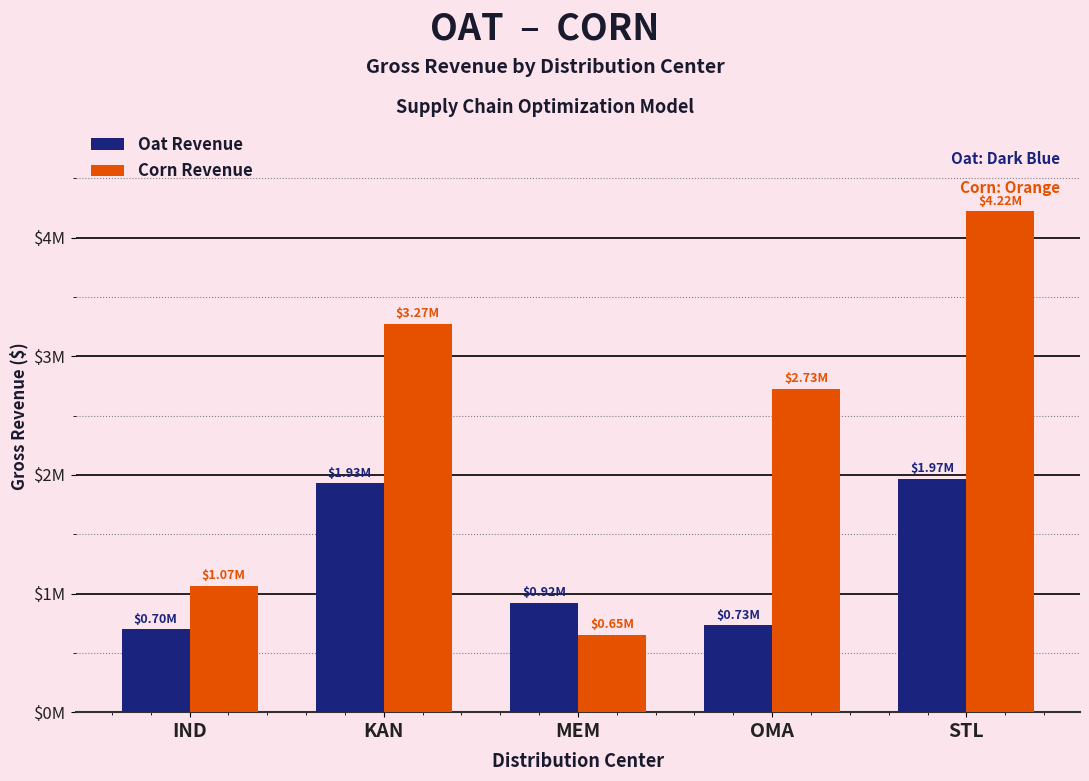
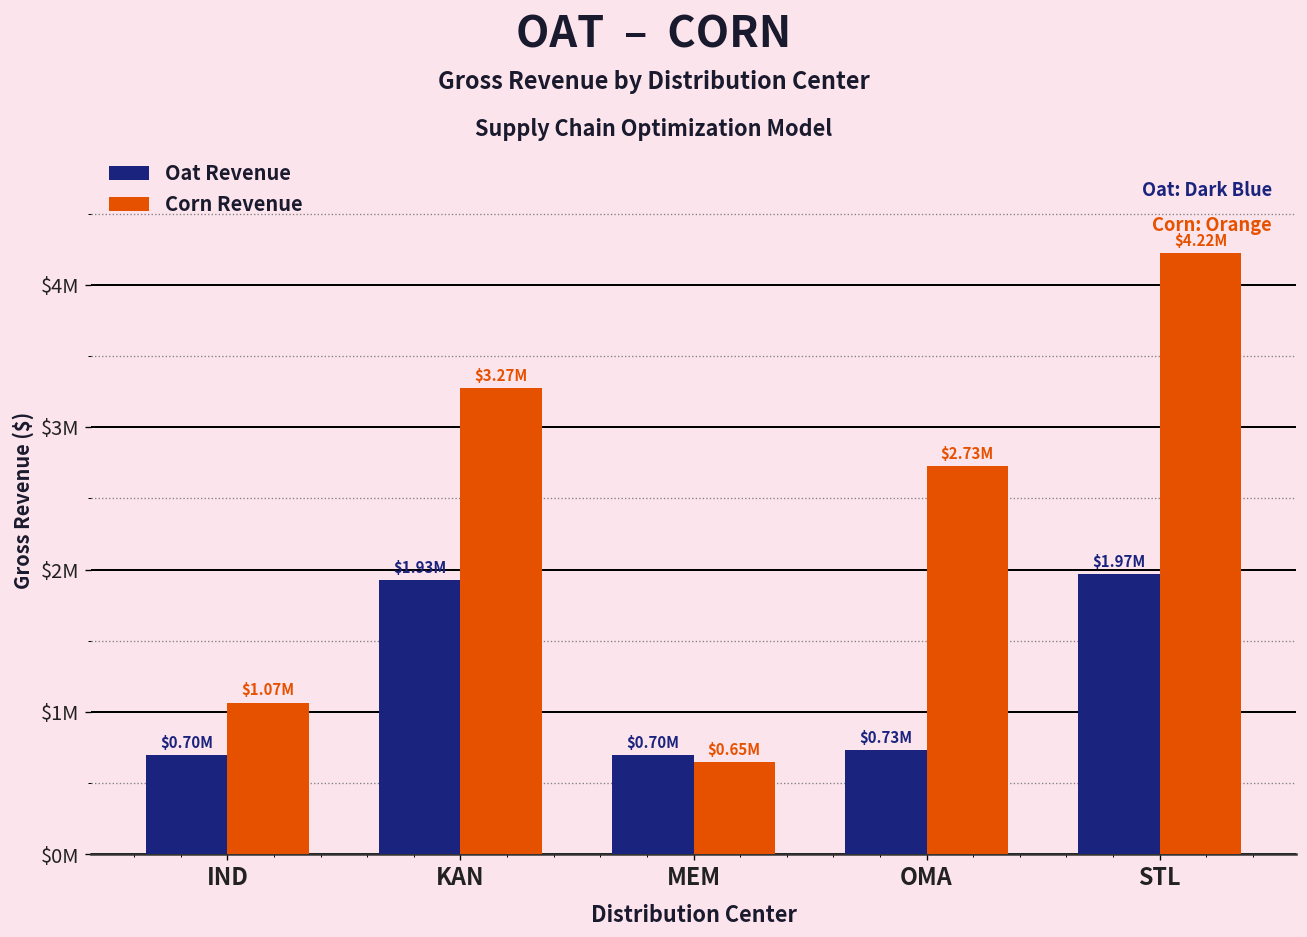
  {
    "Oat Revenue": {
      "IND": "$0.70M",
      "KAN": "$1.93M",
-     "MEM": "$0.92M",
+     "MEM": "$0.70M",
      "OMA": "$0.73M",
      "STL": "$1.97M"
    },
    "Corn Revenue": {
      "IND": "$1.07M",
      "KAN": "$3.27M",
      "MEM": "$0.65M",
      "OMA": "$2.73M",
      "STL": "$4.22M"
    }
  }
